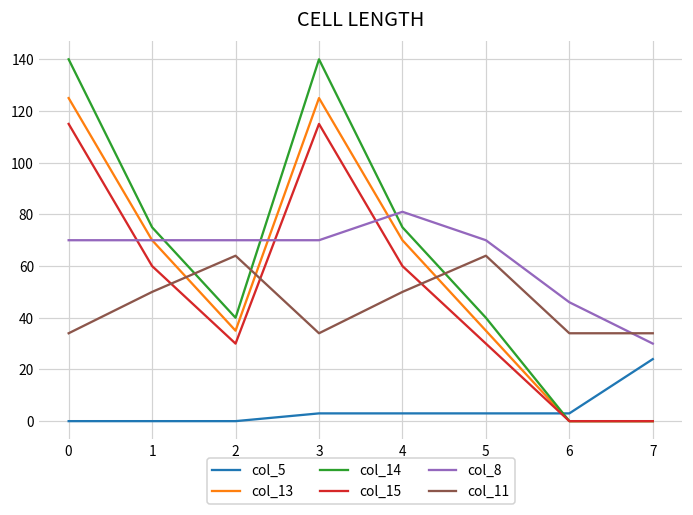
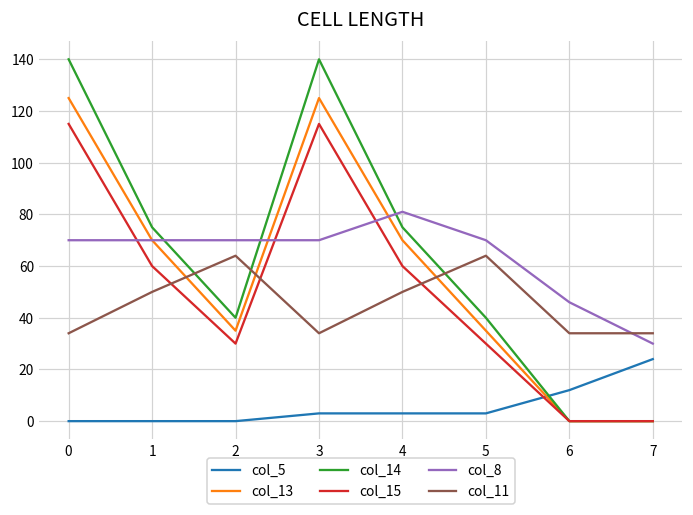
  {
    "col_5": {
      "0": 0,
      "1": 0,
      "2": 0,
      "3": 3,
      "4": 3,
      "5": 3,
-     "6": 3,
+     "6": 12,
      "7": 24
    },
    "col_13": {
      "0": 125,
      "2": 35,
      "3": 125,
      "4": 70,
      "5": 35
    },
    "col_14": {
      "0": 140,
      "1": 75,
      "2": 40,
      "3": 140,
      "4": 75,
      "5": 40
    },
    "col_15": {
      "0": 115,
      "1": 60,
      "2": 30,
      "3": 115,
      "4": 60,
      "5": 30
    },
    "col_8": {
      "0": 70,
      "2": 70,
      "3": 70,
      "4": 81,
      "5": 70,
      "6": 46,
      "7": 30
    },
    "col_11": {
      "0": 34,
      "1": 50,
      "2": 64,
      "3": 34,
      "4": 50,
      "5": 64,
      "6": 34,
      "7": 34
    }
  }
